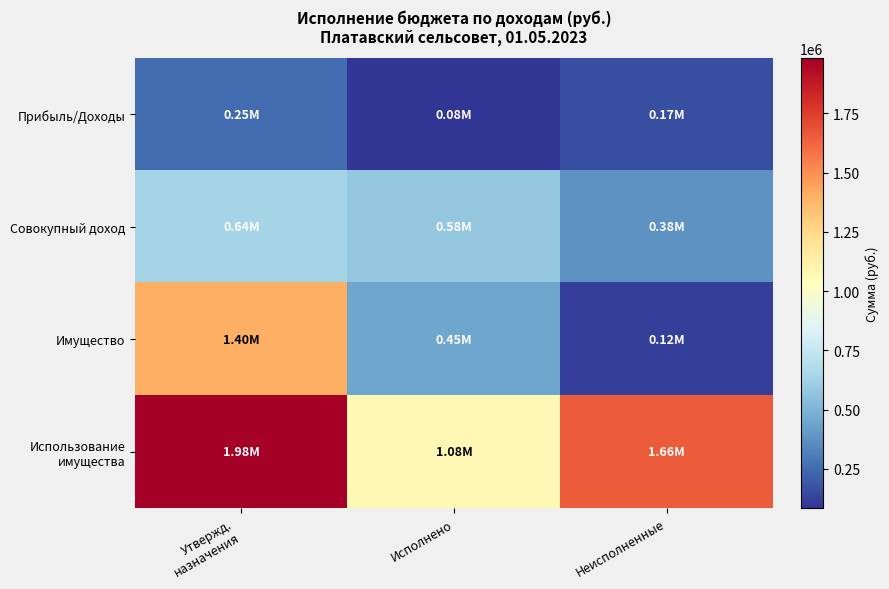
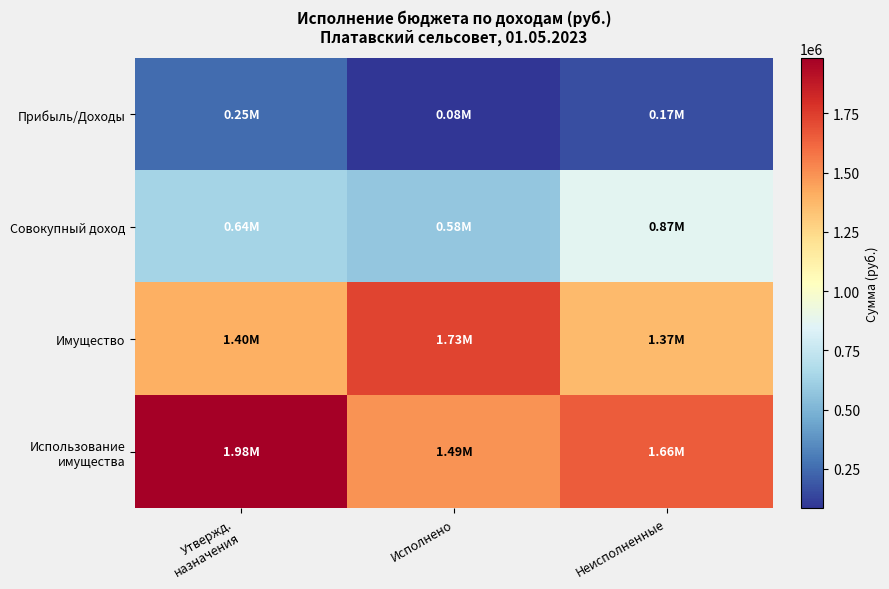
  {
    "Прибыль/Доходы": {
      "Утвержд. назначения": "0.25M",
      "Исполнено": "0.08M",
      "Неисполненные": "0.17M"
    },
    "Совокупный доход": {
      "Утвержд. назначения": "0.64M",
      "Исполнено": "0.58M",
-     "Неисполненные": "0.38M"
+     "Неисполненные": "0.87M"
    },
    "Имущество": {
      "Утвержд. назначения": "1.40M",
-     "Исполнено": "0.45M",
-     "Неисполненные": "0.12M"
+     "Исполнено": "1.73M",
+     "Неисполненные": "1.37M"
    },
    "Использование имущества": {
      "Утвержд. назначения": "1.98M",
-     "Исполнено": "1.08M",
+     "Исполнено": "1.49M",
      "Неисполненные": "1.66M"
    }
  }
